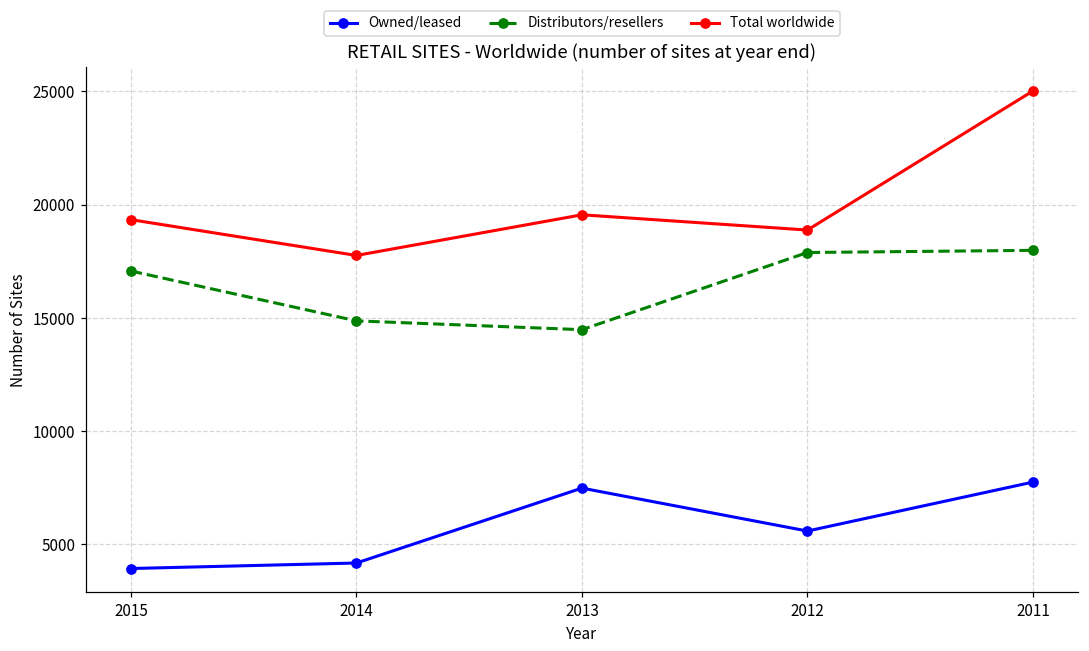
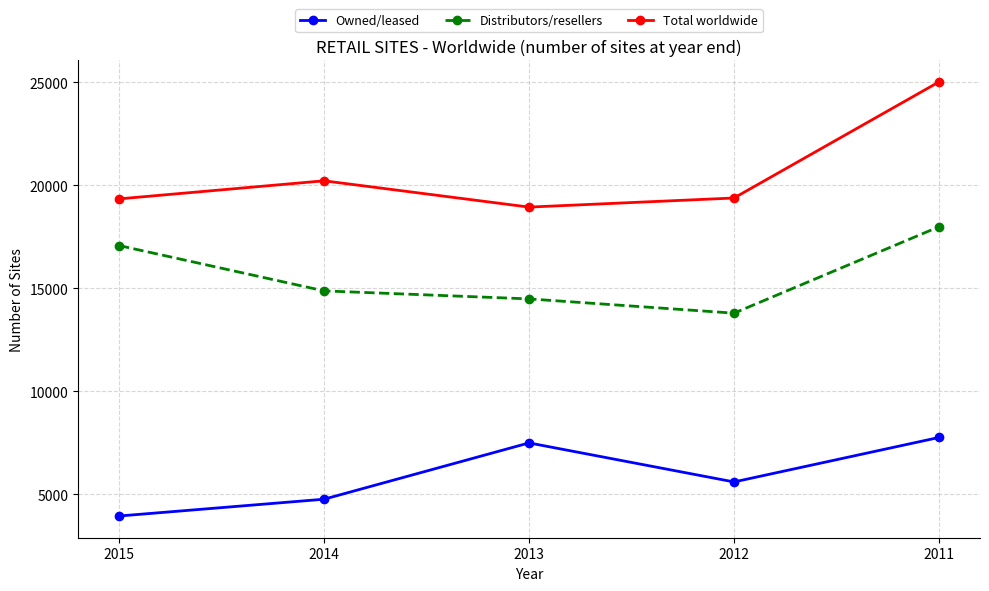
  {
    "Owned/leased": {
      "2015": 3900,
-     "2014": 4200,
+     "2014": 4800,
      "2013": 7500,
      "2012": 5600,
      "2011": 7800
    },
    "Distributors/resellers": {
      "2015": 17100,
      "2014": 14900,
      "2013": 14500,
-     "2012": 17900,
+     "2012": 13800,
      "2011": 18000
    },
    "Total worldwide": {
      "2015": 19300,
-     "2014": 17800,
-     "2013": 19600,
-     "2012": 18900,
+     "2014": 20200,
+     "2013": 18900,
+     "2012": 19400,
      "2011": 25000
    }
  }
